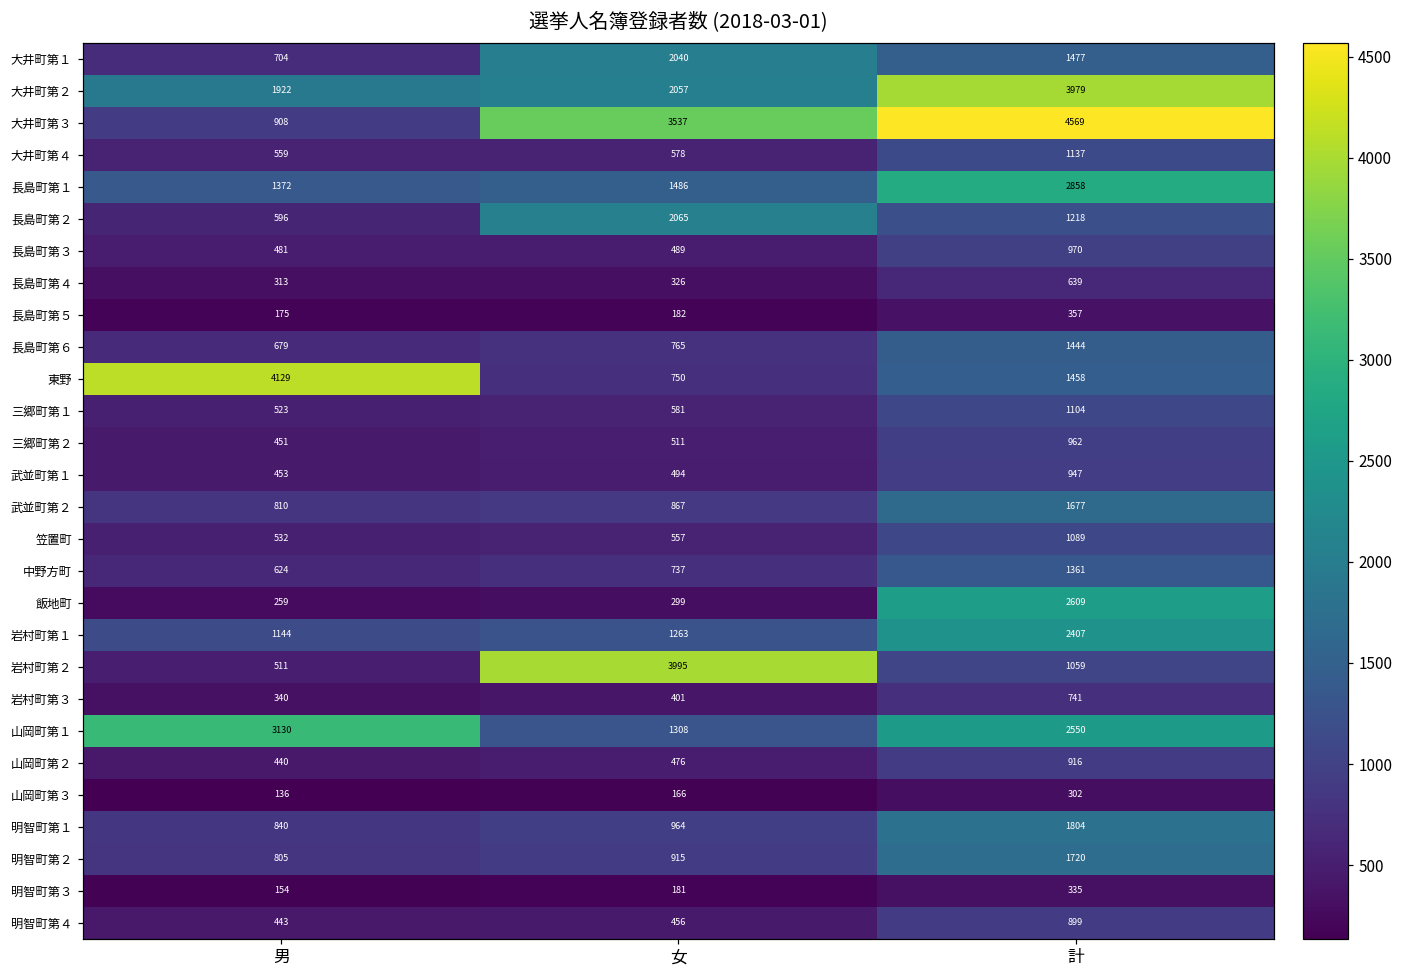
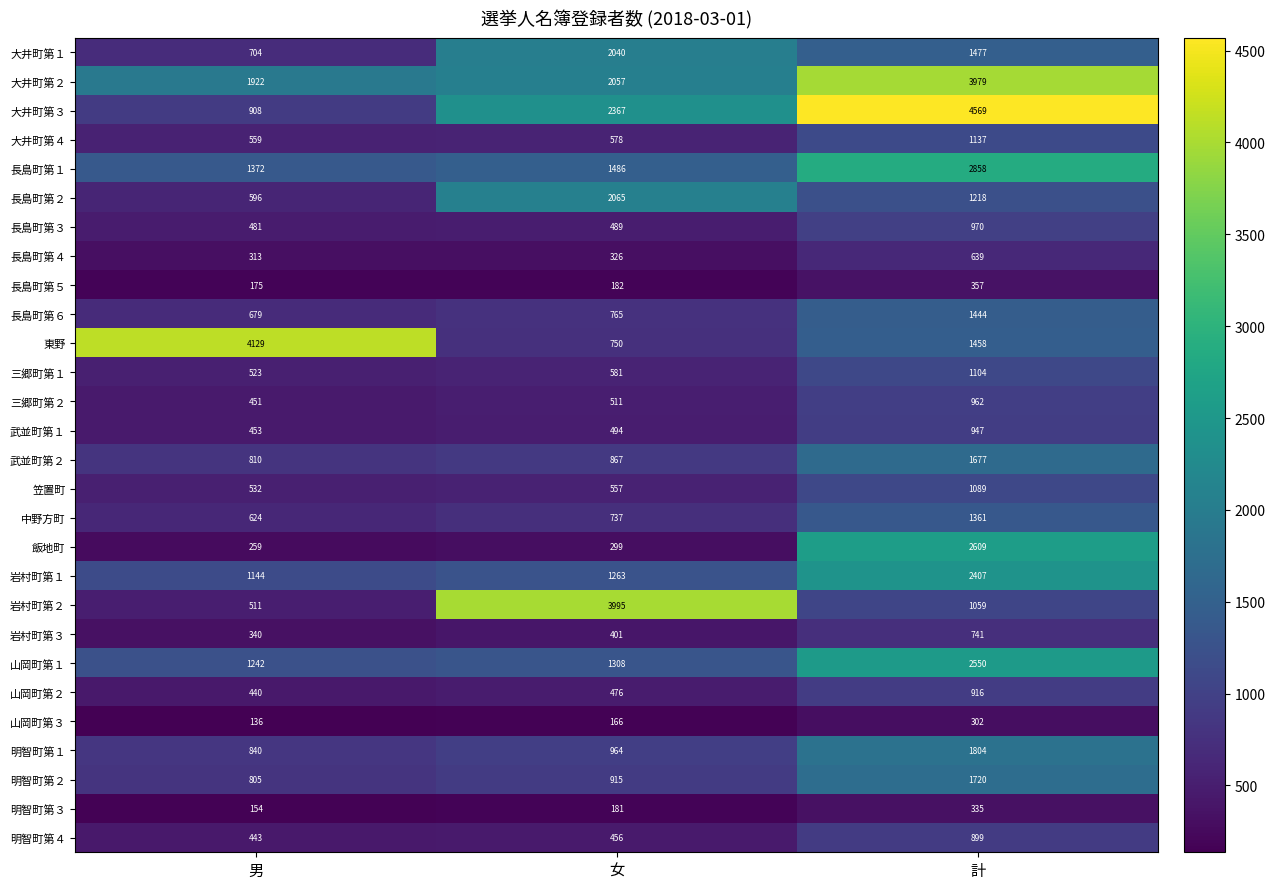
  {
    "大井町第１": {
      "男": 704,
      "女": 2040,
      "計": 1477
    },
    "大井町第２": {
      "男": 1922,
      "女": 2057,
      "計": 3979
    },
    "大井町第３": {
      "男": 908,
-     "女": 3537,
+     "女": 2367,
      "計": 4569
    },
    "大井町第４": {
      "男": 559,
      "女": 578,
      "計": 1137
    },
    "長島町第１": {
      "男": 1372,
      "女": 1486,
      "計": 2858
    },
    "長島町第２": {
      "男": 596,
      "女": 2065,
      "計": 1218
    },
    "長島町第３": {
      "男": 481,
      "女": 489,
      "計": 970
    },
    "長島町第４": {
      "男": 313,
      "女": 326,
      "計": 639
    },
    "長島町第５": {
      "男": 175,
      "女": 182,
      "計": 357
    },
    "長島町第６": {
      "男": 679,
      "女": 765,
      "計": 1444
    },
    "東野": {
      "男": 4129,
      "女": 750,
      "計": 1458
    },
    "三郷町第１": {
      "男": 523,
      "女": 581,
      "計": 1104
    },
    "三郷町第２": {
      "男": 451,
      "女": 511,
      "計": 962
    },
    "武並町第１": {
      "男": 453,
      "女": 494,
      "計": 947
    },
    "武並町第２": {
      "男": 810,
      "女": 867,
      "計": 1677
    },
    "笠置町": {
      "男": 532,
      "女": 557,
      "計": 1089
    },
    "中野方町": {
      "男": 624,
      "女": 737,
      "計": 1361
    },
    "飯地町": {
      "男": 259,
      "女": 299,
      "計": 2609
    },
    "岩村町第１": {
      "男": 1144,
      "女": 1263,
      "計": 2407
    },
    "岩村町第２": {
      "男": 511,
      "女": 3995,
      "計": 1059
    },
    "岩村町第３": {
      "男": 340,
      "女": 401,
      "計": 741
    },
    "山岡町第１": {
-     "男": 3130,
+     "男": 1242,
      "女": 1308,
      "計": 2550
    },
    "山岡町第２": {
      "男": 440,
      "女": 476,
      "計": 916
    },
    "山岡町第３": {
      "男": 136,
      "女": 166,
      "計": 302
    },
    "明智町第１": {
      "男": 840,
      "女": 964,
      "計": 1804
    },
    "明智町第２": {
      "男": 805,
      "女": 915,
      "計": 1720
    },
    "明智町第３": {
      "男": 154,
      "女": 181,
      "計": 335
    },
    "明智町第４": {
      "男": 443,
      "女": 456,
      "計": 899
    }
  }
